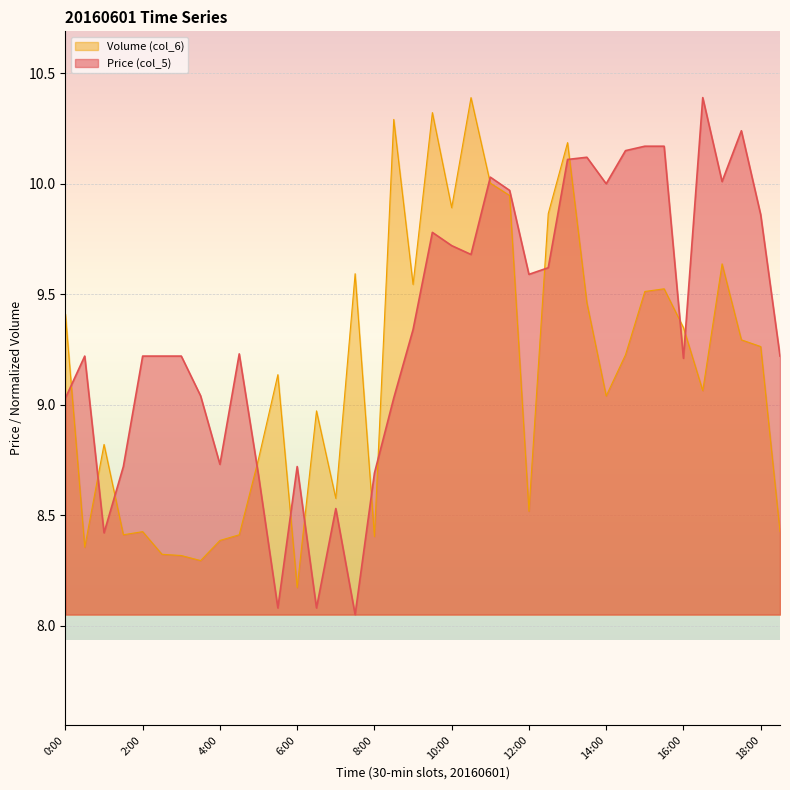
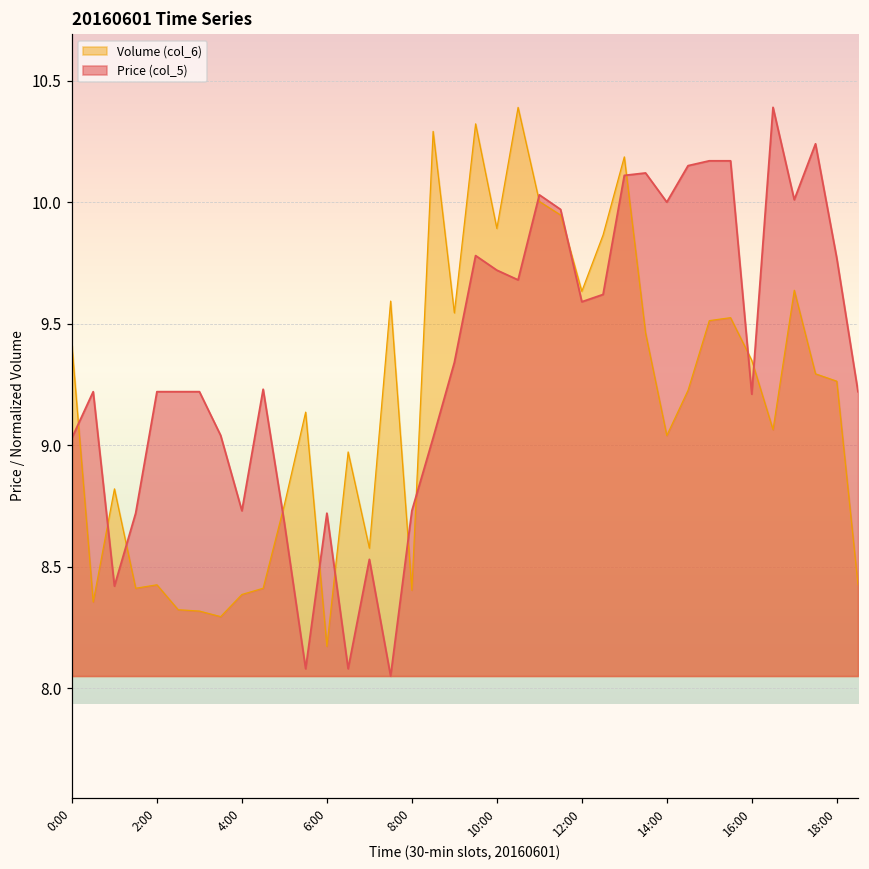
  {
    "Volume (col_6)": {
      "0:00": 9.41,
      "2:00": 8.43,
      "4:00": 8.39,
      "6:00": 8.17,
      "8:00": 8.40,
      "10:00": 9.89,
-     "12:00": 8.52,
+     "12:00": 9.63,
      "14:00": 9.04,
      "16:00": 9.35,
      "18:00": 9.26
    },
    "Price (col_5)": {
      "0:00": 9.03,
      "2:00": 9.22,
      "4:00": 8.73,
      "6:00": 8.72,
-     "8:00": 8.69,
+     "8:00": 8.73,
      "10:00": 9.72,
      "12:00": 9.59,
      "14:00": 10.00,
      "16:00": 9.21,
-     "18:00": 9.86
+     "18:00": 9.77
    }
  }
